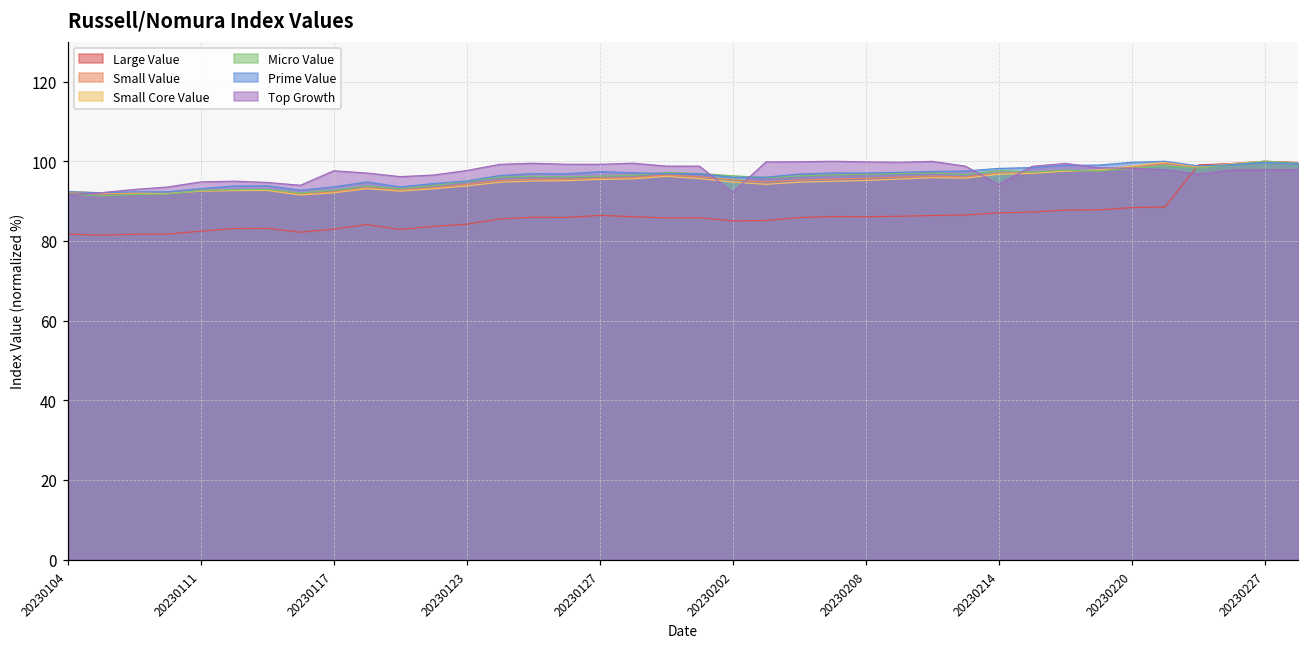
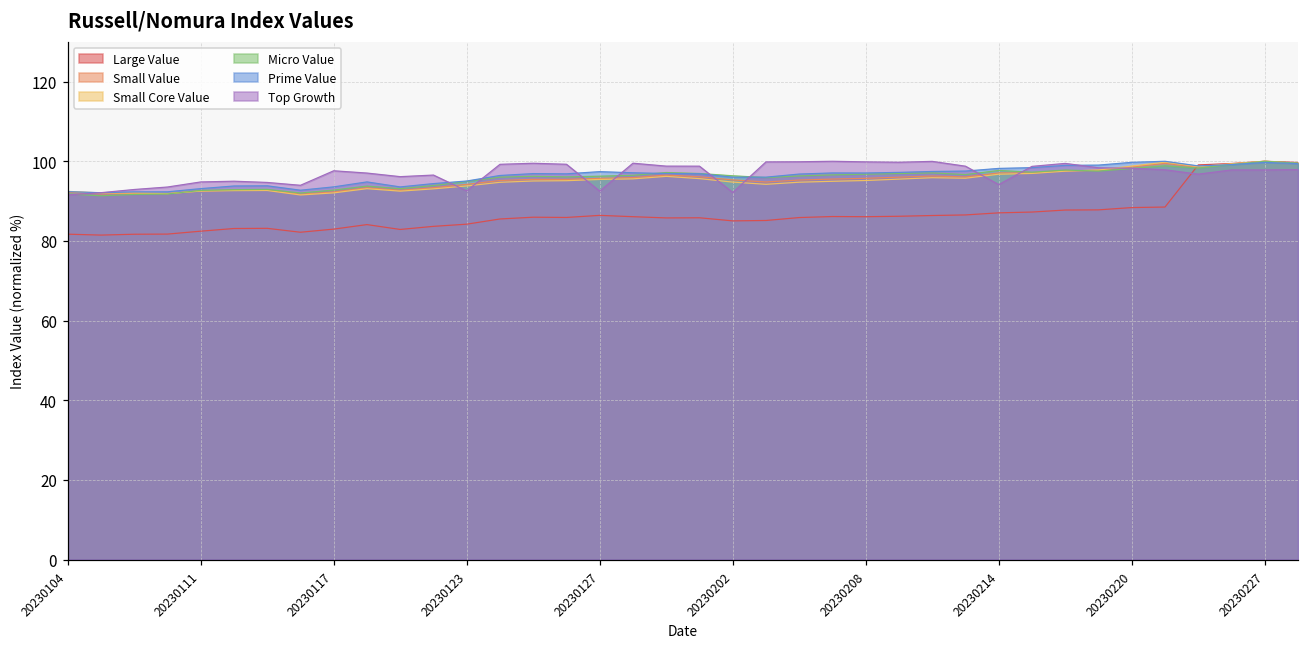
  {
    "Prime Value": {
      "20230117": 94,
      "20230127": 97,
      "20230220": 100
    },
    "Top Growth": {
      "20230111": 95,
      "20230117": 98,
-     "20230123": 98,
-     "20230127": 99,
+     "20230123": 93,
+     "20230127": 93,
      "20230202": 92,
      "20230208": 100,
      "20230214": 94,
      "20230227": 98
    }
  }
